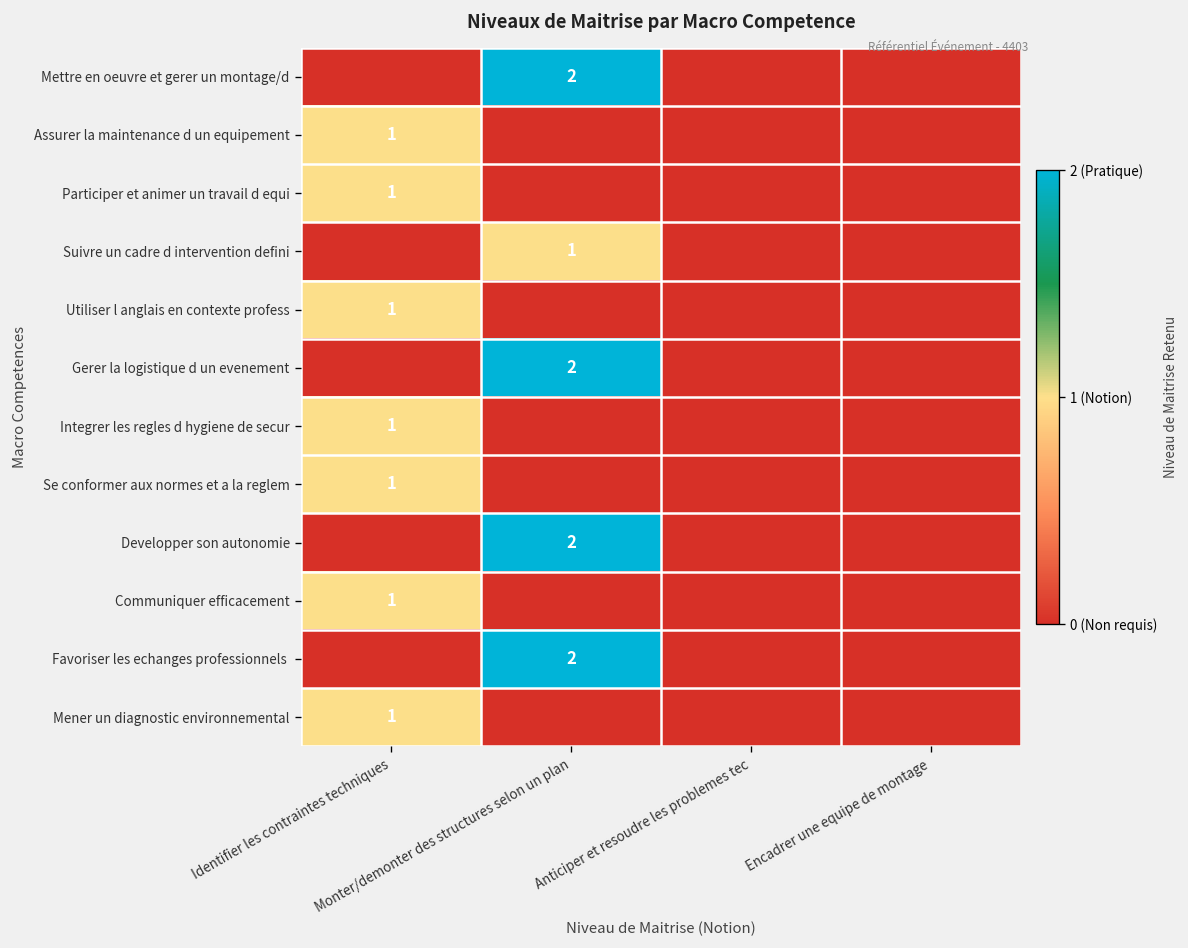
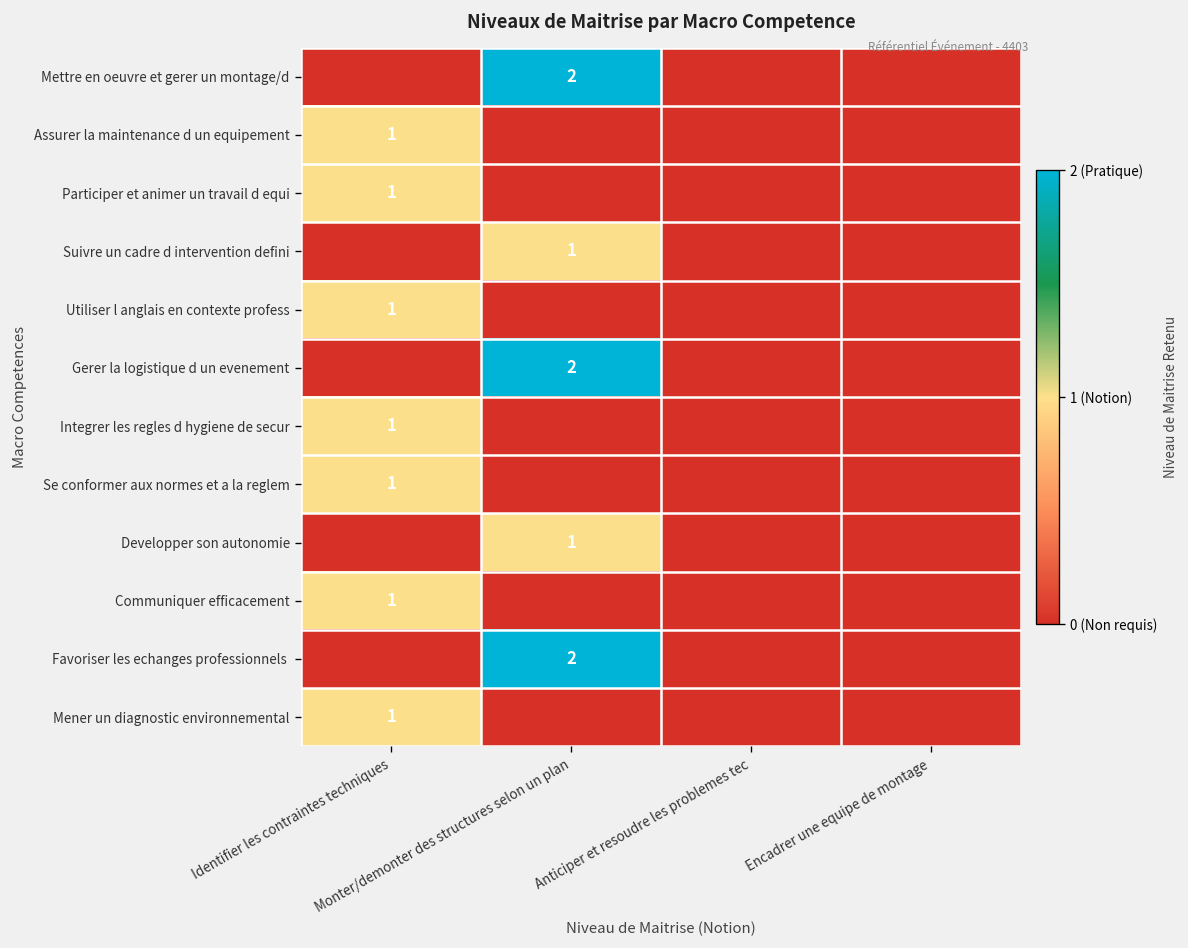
  {
    "Mettre en oeuvre et gerer un montage/d": {
      "Monter/demonter des structures selon un plan": 2
    },
    "Assurer la maintenance d un equipement": {
      "Identifier les contraintes techniques": 1
    },
    "Participer et animer un travail d equi": {
      "Identifier les contraintes techniques": 1
    },
    "Suivre un cadre d intervention defini": {
      "Monter/demonter des structures selon un plan": 1
    },
    "Utiliser l anglais en contexte profess": {
      "Identifier les contraintes techniques": 1
    },
    "Gerer la logistique d un evenement": {
      "Monter/demonter des structures selon un plan": 2
    },
    "Integrer les regles d hygiene de secur": {
      "Identifier les contraintes techniques": 1
    },
    "Se conformer aux normes et a la reglem": {
      "Identifier les contraintes techniques": 1
    },
    "Developper son autonomie": {
-     "Monter/demonter des structures selon un plan": 2
+     "Monter/demonter des structures selon un plan": 1
    },
    "Communiquer efficacement": {
      "Identifier les contraintes techniques": 1
    },
    "Favoriser les echanges professionnels": {
      "Monter/demonter des structures selon un plan": 2
    },
    "Mener un diagnostic environnemental": {
      "Identifier les contraintes techniques": 1
    }
  }
